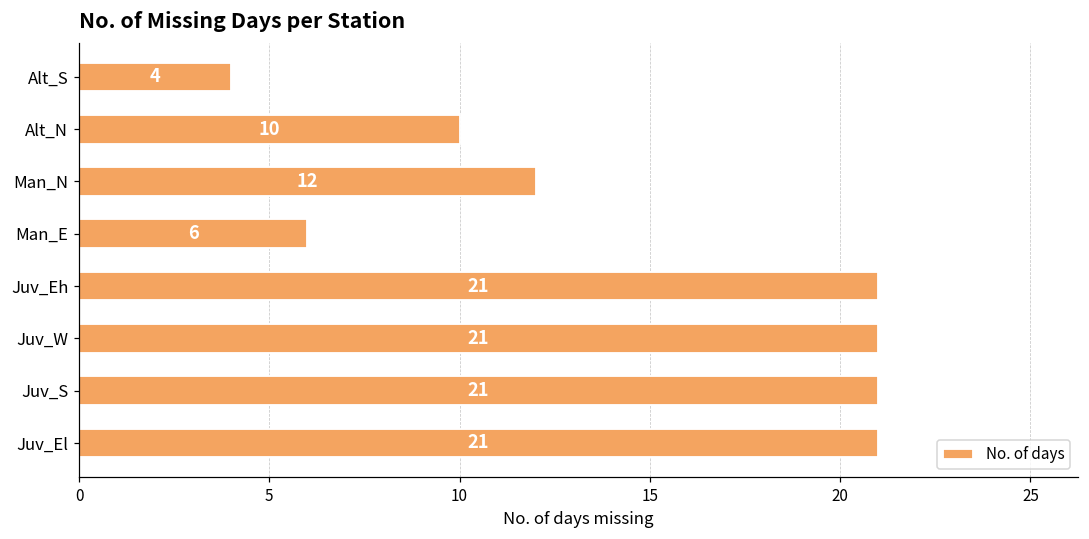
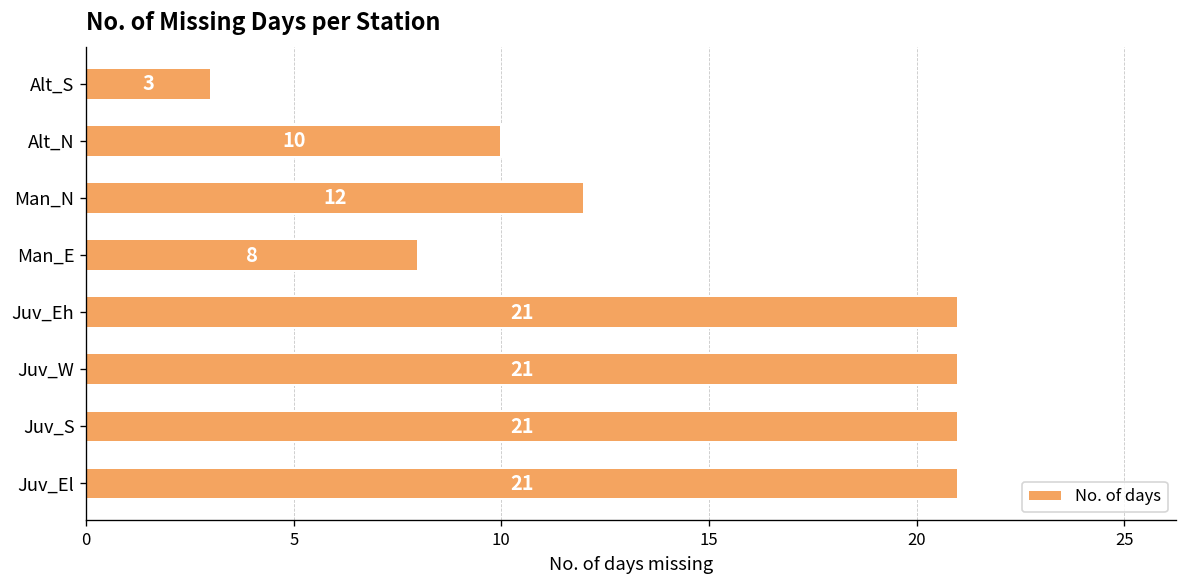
  {
-   "Alt_S": 4,
+   "Alt_S": 3,
    "Alt_N": 10,
    "Man_N": 12,
-   "Man_E": 6,
+   "Man_E": 8,
    "Juv_Eh": 21,
    "Juv_W": 21,
    "Juv_S": 21,
    "Juv_El": 21
  }
